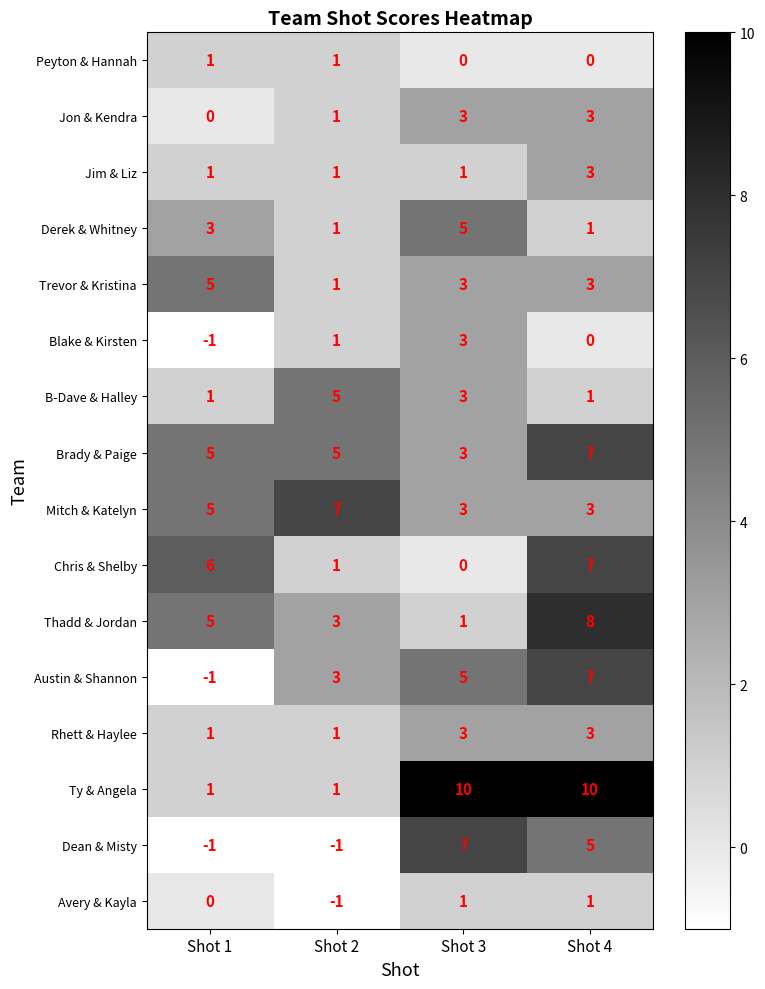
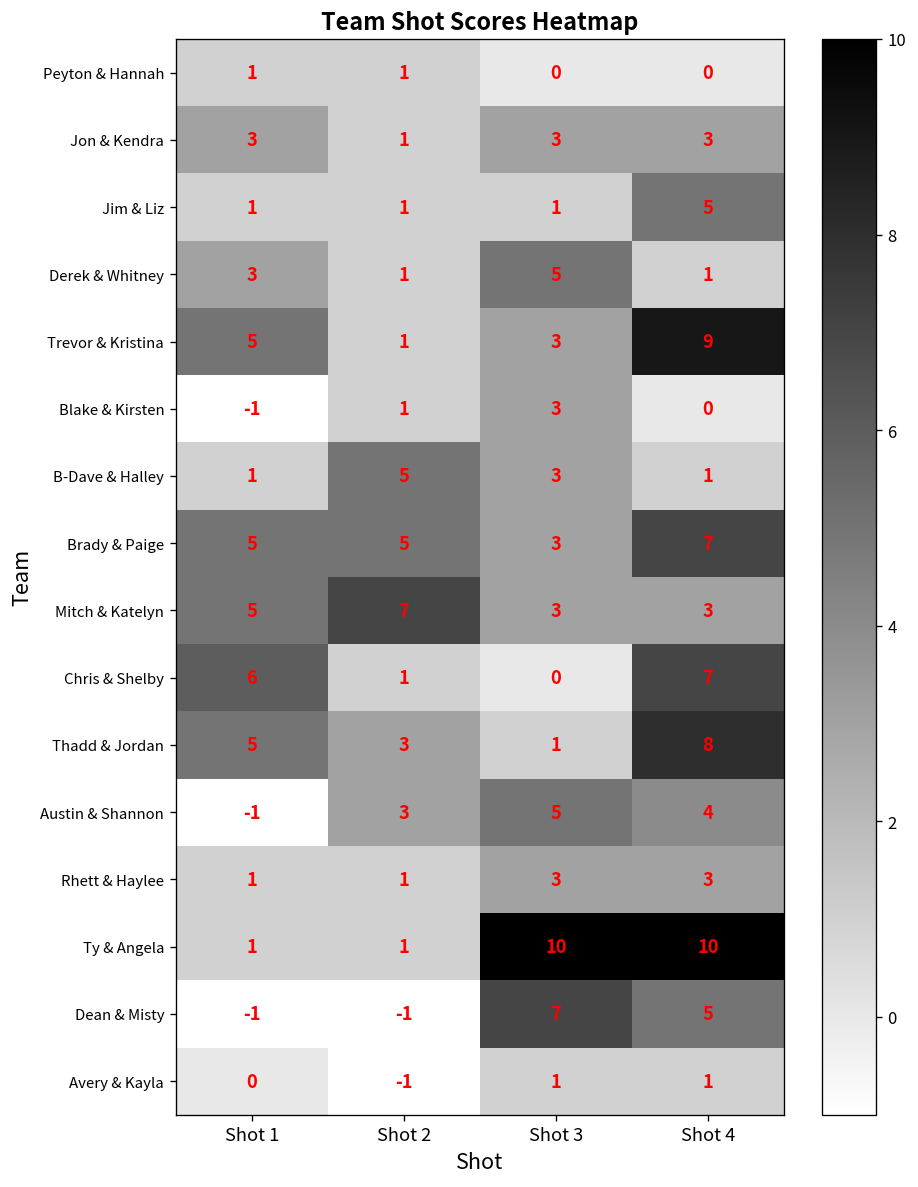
  {
    "Peyton & Hannah": {
      "Shot 1": 1,
      "Shot 2": 1,
      "Shot 3": 0,
      "Shot 4": 0
    },
    "Jon & Kendra": {
-     "Shot 1": 0,
+     "Shot 1": 3,
      "Shot 2": 1,
      "Shot 3": 3,
      "Shot 4": 3
    },
    "Jim & Liz": {
      "Shot 1": 1,
      "Shot 2": 1,
      "Shot 3": 1,
-     "Shot 4": 3
+     "Shot 4": 5
    },
    "Derek & Whitney": {
      "Shot 1": 3,
      "Shot 2": 1,
      "Shot 3": 5,
      "Shot 4": 1
    },
    "Trevor & Kristina": {
      "Shot 1": 5,
      "Shot 2": 1,
      "Shot 3": 3,
-     "Shot 4": 3
+     "Shot 4": 9
    },
    "Blake & Kirsten": {
      "Shot 1": -1,
      "Shot 2": 1,
      "Shot 3": 3,
      "Shot 4": 0
    },
    "B-Dave & Halley": {
      "Shot 1": 1,
      "Shot 2": 5,
      "Shot 3": 3,
      "Shot 4": 1
    },
    "Brady & Paige": {
      "Shot 1": 5,
      "Shot 2": 5,
      "Shot 3": 3,
      "Shot 4": 7
    },
    "Mitch & Katelyn": {
      "Shot 1": 5,
      "Shot 2": 7,
      "Shot 3": 3,
      "Shot 4": 3
    },
    "Chris & Shelby": {
      "Shot 1": 6,
      "Shot 2": 1,
      "Shot 3": 0,
      "Shot 4": 7
    },
    "Thadd & Jordan": {
      "Shot 1": 5,
      "Shot 2": 3,
      "Shot 3": 1,
      "Shot 4": 8
    },
    "Austin & Shannon": {
      "Shot 1": -1,
      "Shot 2": 3,
      "Shot 3": 5,
-     "Shot 4": 7
+     "Shot 4": 4
    },
    "Rhett & Haylee": {
      "Shot 1": 1,
      "Shot 2": 1,
      "Shot 3": 3,
      "Shot 4": 3
    },
    "Ty & Angela": {
      "Shot 1": 1,
      "Shot 2": 1,
      "Shot 3": 10,
      "Shot 4": 10
    },
    "Dean & Misty": {
      "Shot 1": -1,
      "Shot 2": -1,
      "Shot 3": 7,
      "Shot 4": 5
    },
    "Avery & Kayla": {
      "Shot 1": 0,
      "Shot 2": -1,
      "Shot 3": 1,
      "Shot 4": 1
    }
  }
